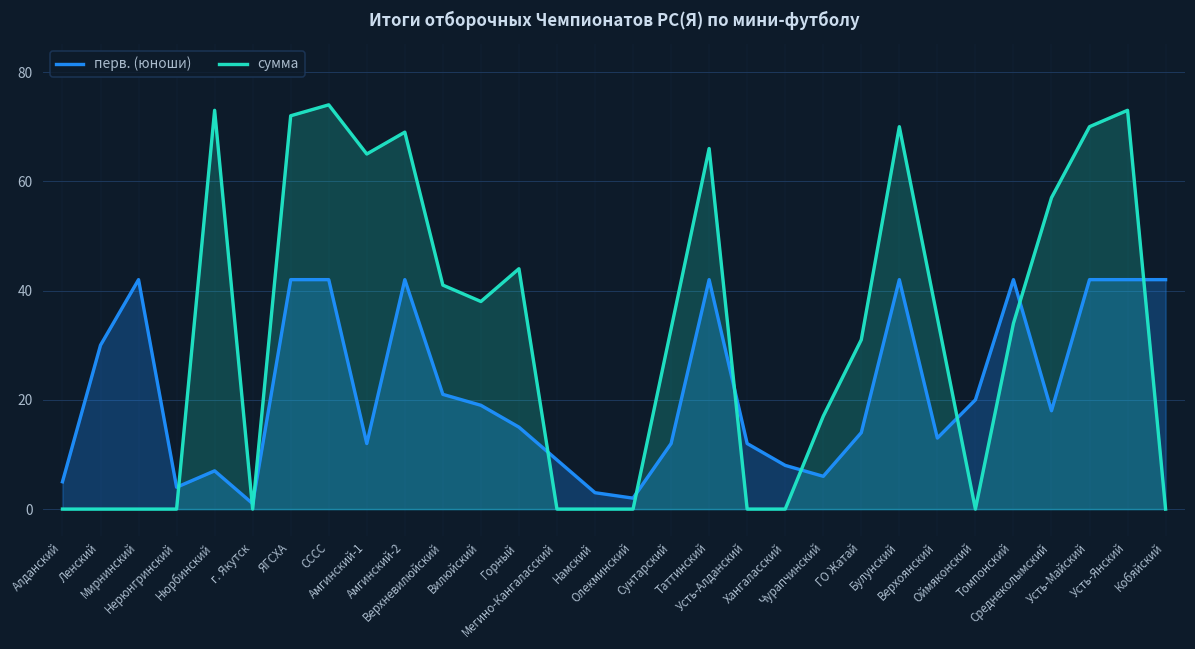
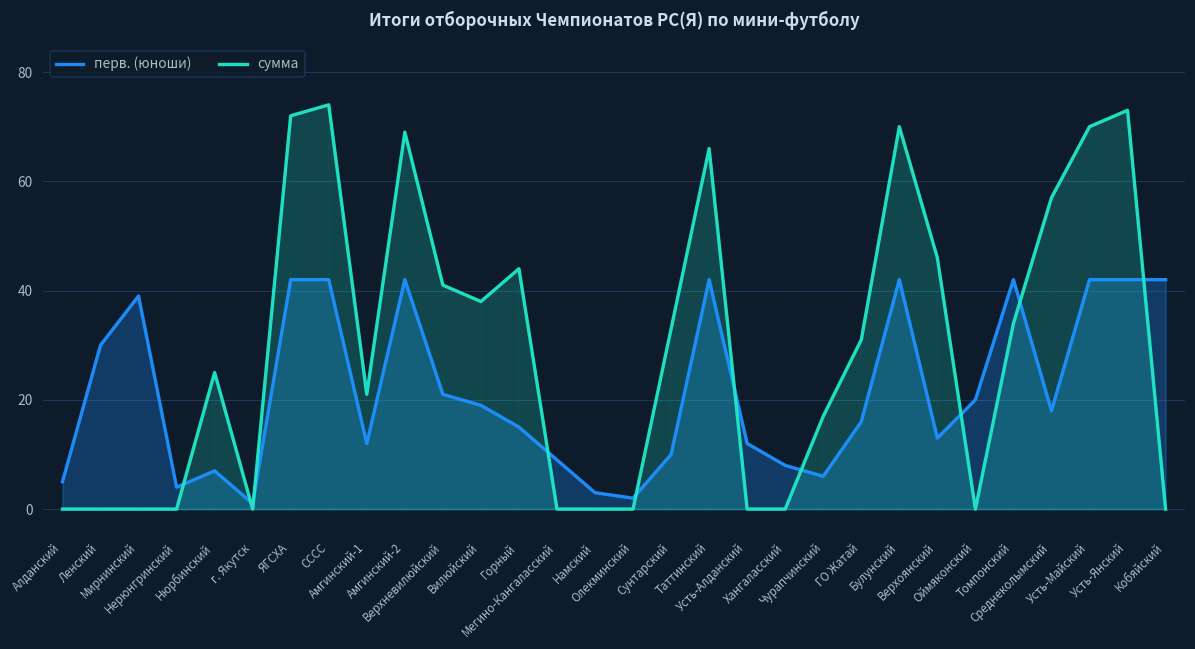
  {
    "перв. (юноши)": {
      "Алданский": 5,
      "Ленский": 30,
-     "Мирнинский": 42,
+     "Мирнинский": 39,
      "Нерюнгринский": 4,
      "Нюрбинский": 7,
      "г. Якутск": 1,
      "ЯГСХА": 42,
      "СССС": 42,
      "Амгинский-1": 12,
      "Амгинский-2": 42,
      "Верхневилюйский": 21,
      "Вилюйский": 19,
      "Горный": 15,
      "Мегино-Кангаласский": 9,
      "Намский": 3,
      "Олекминский": 2,
-     "Сунтарский": 12,
+     "Сунтарский": 10,
      "Таттинский": 42,
      "Усть-Алданский": 12,
      "Хангаласский": 8,
      "Чурапчинский": 6,
-     "ГО Жатай": 14,
+     "ГО Жатай": 16,
      "Булунский": 42,
      "Верхоянский": 13,
      "Оймяконский": 20,
      "Томпонский": 42,
      "Среднеколымский": 18,
      "Усть-Майский": 42,
      "Усть-Янский": 42,
      "Кобяйский": 42
    },
    "сумма": {
      "Алданский": 0,
      "Ленский": 0,
      "Мирнинский": 0,
      "Нерюнгринский": 0,
-     "Нюрбинский": 73,
+     "Нюрбинский": 25,
      "г. Якутск": 0,
      "ЯГСХА": 72,
      "СССС": 74,
-     "Амгинский-1": 65,
+     "Амгинский-1": 21,
      "Амгинский-2": 69,
      "Верхневилюйский": 41,
      "Вилюйский": 38,
      "Горный": 44,
      "Мегино-Кангаласский": 0,
      "Намский": 0,
      "Олекминский": 0,
      "Сунтарский": 33,
      "Таттинский": 66,
      "Усть-Алданский": 0,
      "Хангаласский": 0,
      "Чурапчинский": 17,
      "ГО Жатай": 31,
      "Булунский": 70,
-     "Верхоянский": 35,
+     "Верхоянский": 46,
      "Оймяконский": 0,
      "Томпонский": 34,
      "Среднеколымский": 57,
      "Усть-Майский": 70,
      "Усть-Янский": 73,
      "Кобяйский": 0
    }
  }
